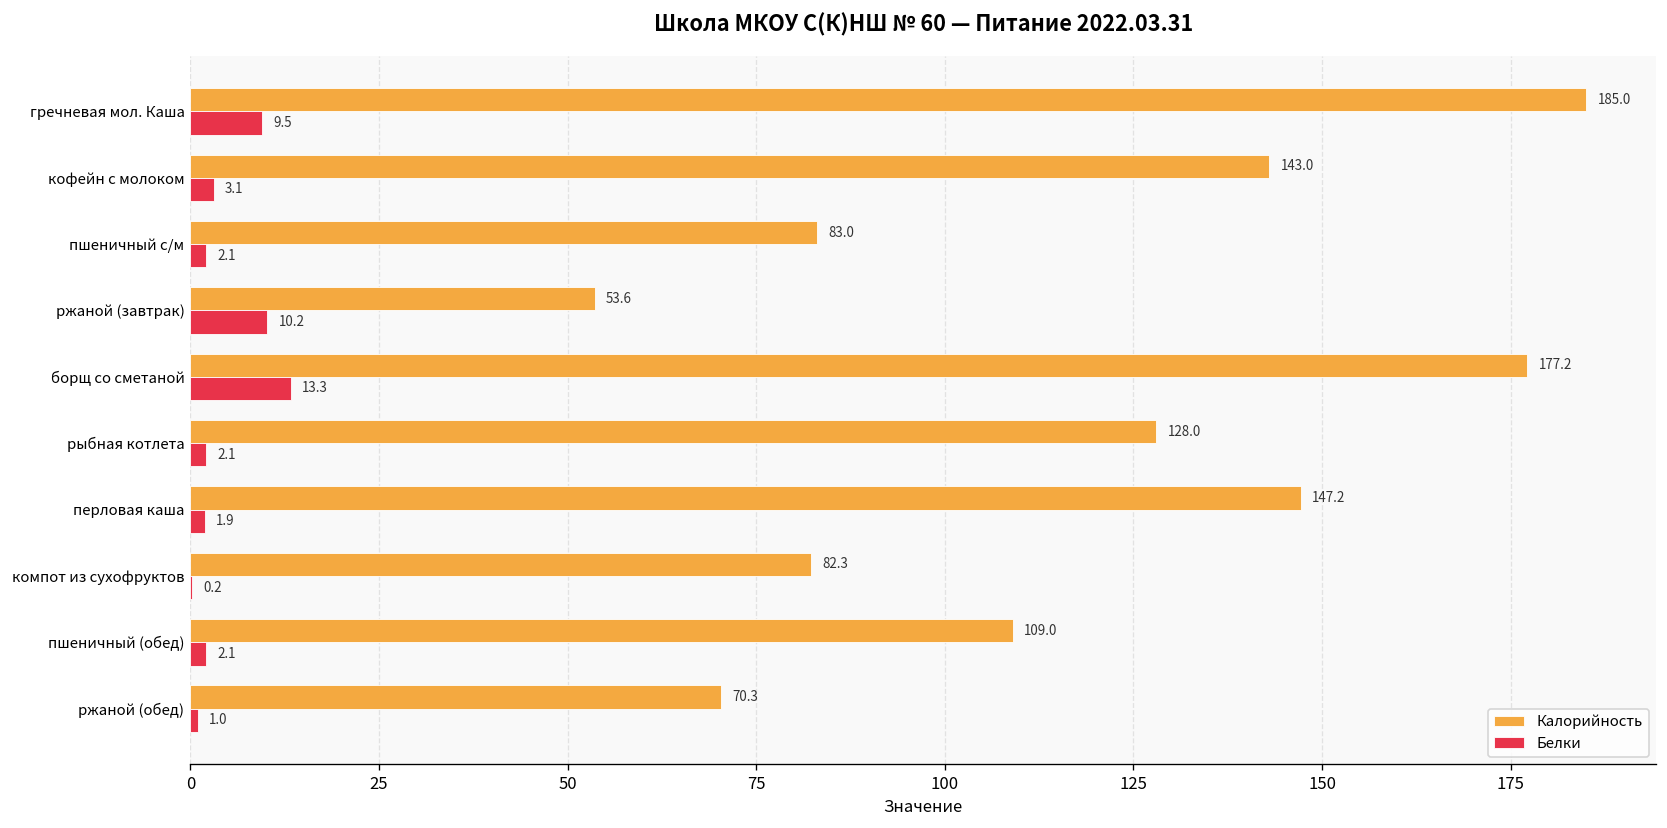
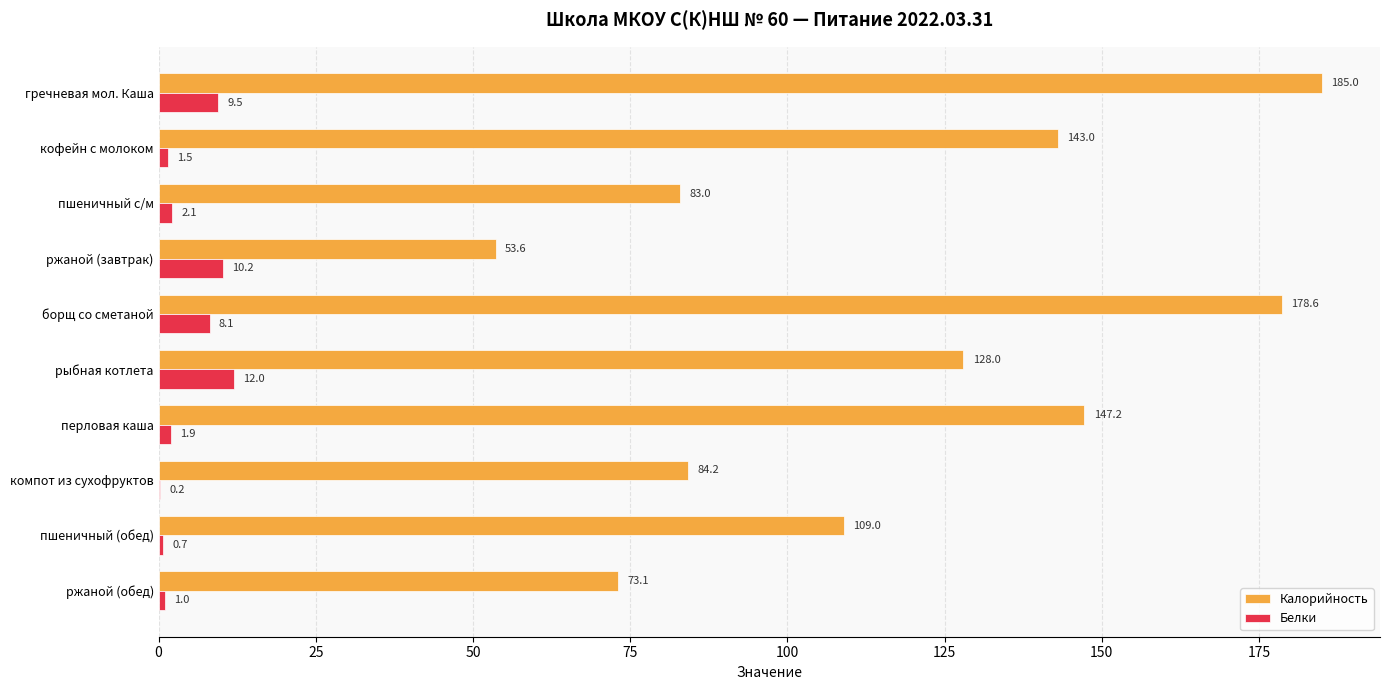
  {
    "Калорийность": {
      "гречневая мол. Каша": 185.0,
      "кофейн с молоком": 143.0,
      "пшеничный с/м": 83.0,
      "ржаной (завтрак)": 53.6,
-     "борщ со сметаной": 177.2,
+     "борщ со сметаной": 178.6,
      "рыбная котлета": 128.0,
      "перловая каша": 147.2,
-     "компот из сухофруктов": 82.3,
+     "компот из сухофруктов": 84.2,
      "пшеничный (обед)": 109.0,
-     "ржаной (обед)": 70.3
+     "ржаной (обед)": 73.1
    },
    "Белки": {
      "гречневая мол. Каша": 9.5,
-     "кофейн с молоком": 3.1,
+     "кофейн с молоком": 1.5,
      "пшеничный с/м": 2.1,
      "ржаной (завтрак)": 10.2,
-     "борщ со сметаной": 13.3,
-     "рыбная котлета": 2.1,
+     "борщ со сметаной": 8.1,
+     "рыбная котлета": 12.0,
      "перловая каша": 1.9,
      "компот из сухофруктов": 0.2,
-     "пшеничный (обед)": 2.1,
+     "пшеничный (обед)": 0.7,
      "ржаной (обед)": 1.0
    }
  }
